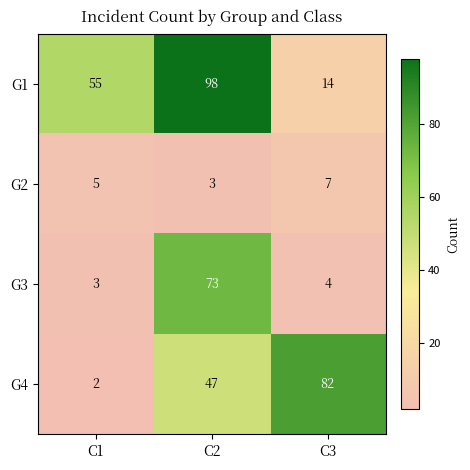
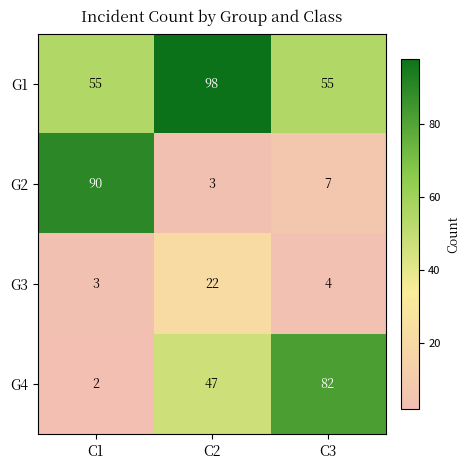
  {
    "G1": {
      "C1": 55,
      "C2": 98,
-     "C3": 14
+     "C3": 55
    },
    "G2": {
-     "C1": 5,
+     "C1": 90,
      "C2": 3,
      "C3": 7
    },
    "G3": {
      "C1": 3,
-     "C2": 73,
+     "C2": 22,
      "C3": 4
    },
    "G4": {
      "C1": 2,
      "C2": 47,
      "C3": 82
    }
  }
